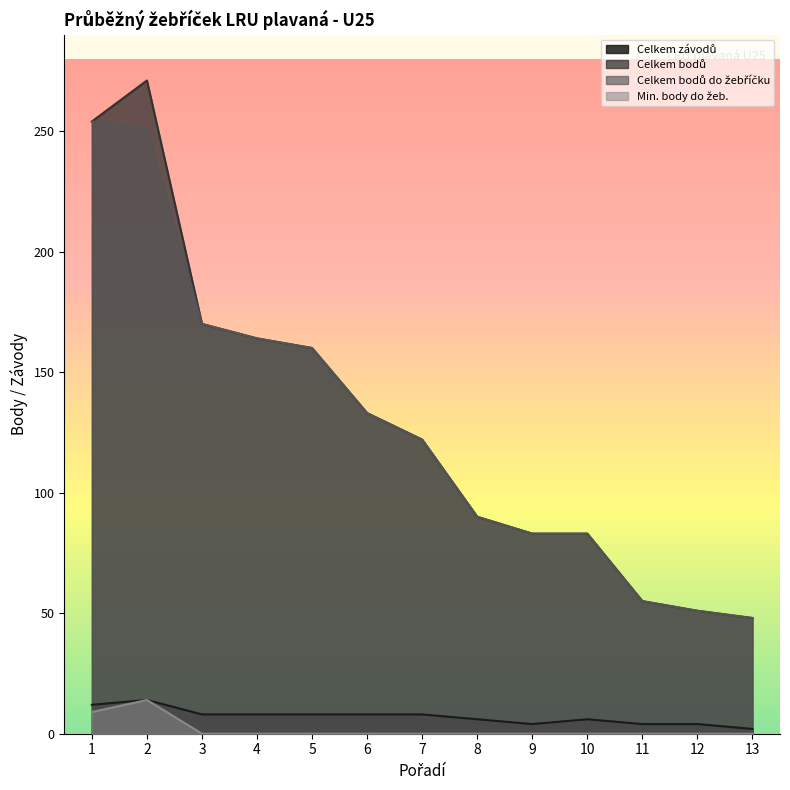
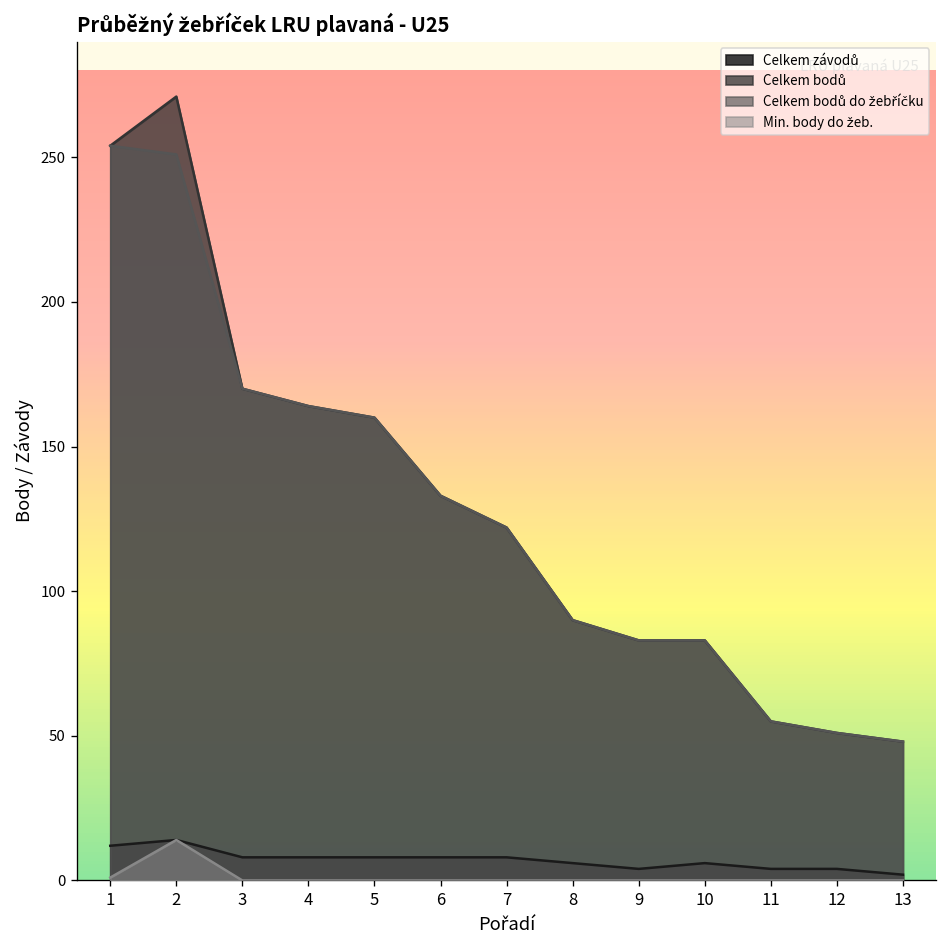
  {
    "Min. body do žeb.": {
-     "1": 9,
+     "1": 1,
      "3": 0,
      "4": 0,
      "5": 0,
      "6": 0,
      "7": 0,
      "8": 0,
      "9": 0,
      "10": 0,
      "11": 0,
      "12": 0,
      "13": 0
    }
  }
